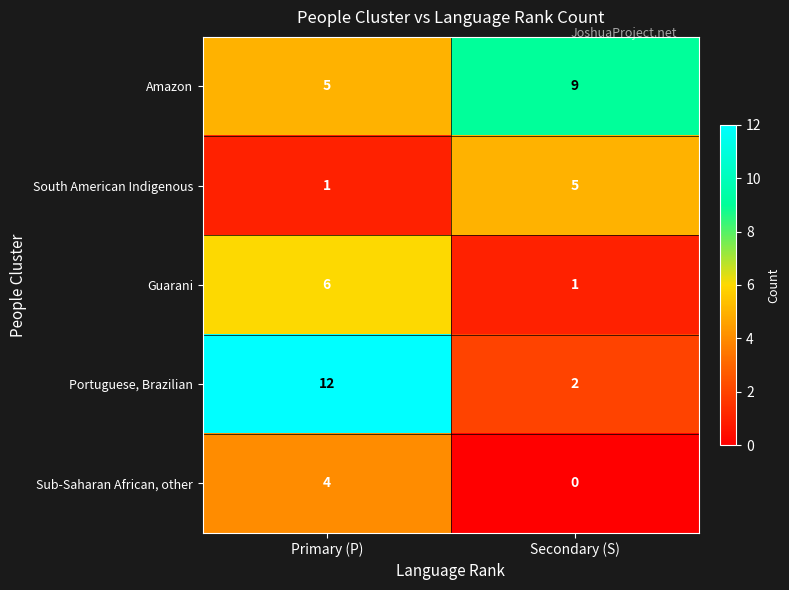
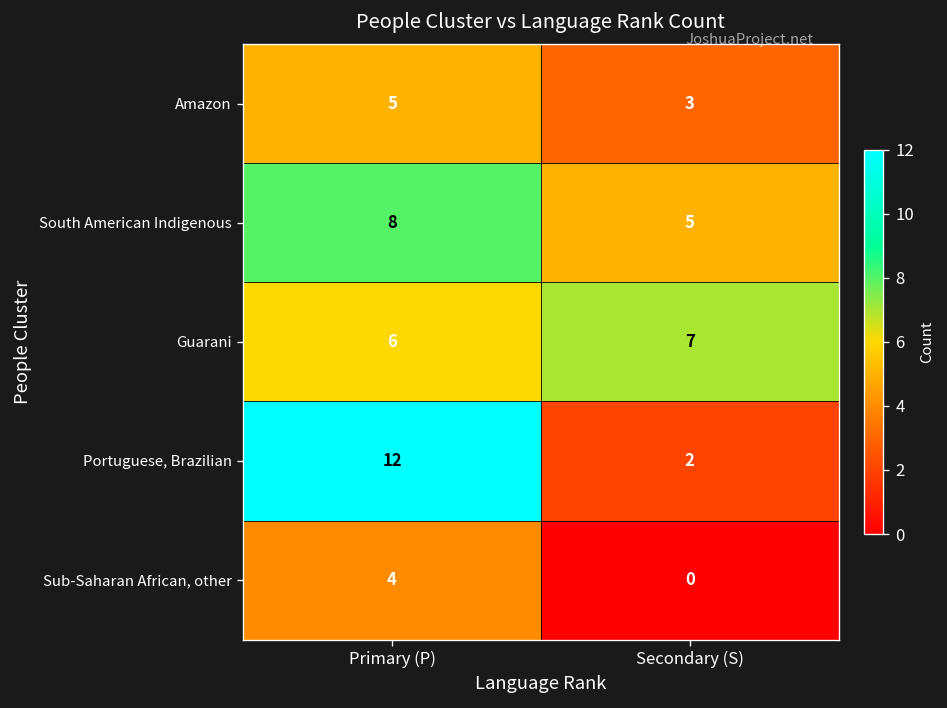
  {
    "Amazon": {
      "Primary (P)": 5,
-     "Secondary (S)": 9
+     "Secondary (S)": 3
    },
    "South American Indigenous": {
-     "Primary (P)": 1,
+     "Primary (P)": 8,
      "Secondary (S)": 5
    },
    "Guarani": {
      "Primary (P)": 6,
-     "Secondary (S)": 1
+     "Secondary (S)": 7
    },
    "Portuguese, Brazilian": {
      "Primary (P)": 12,
      "Secondary (S)": 2
    },
    "Sub-Saharan African, other": {
      "Primary (P)": 4,
      "Secondary (S)": 0
    }
  }
